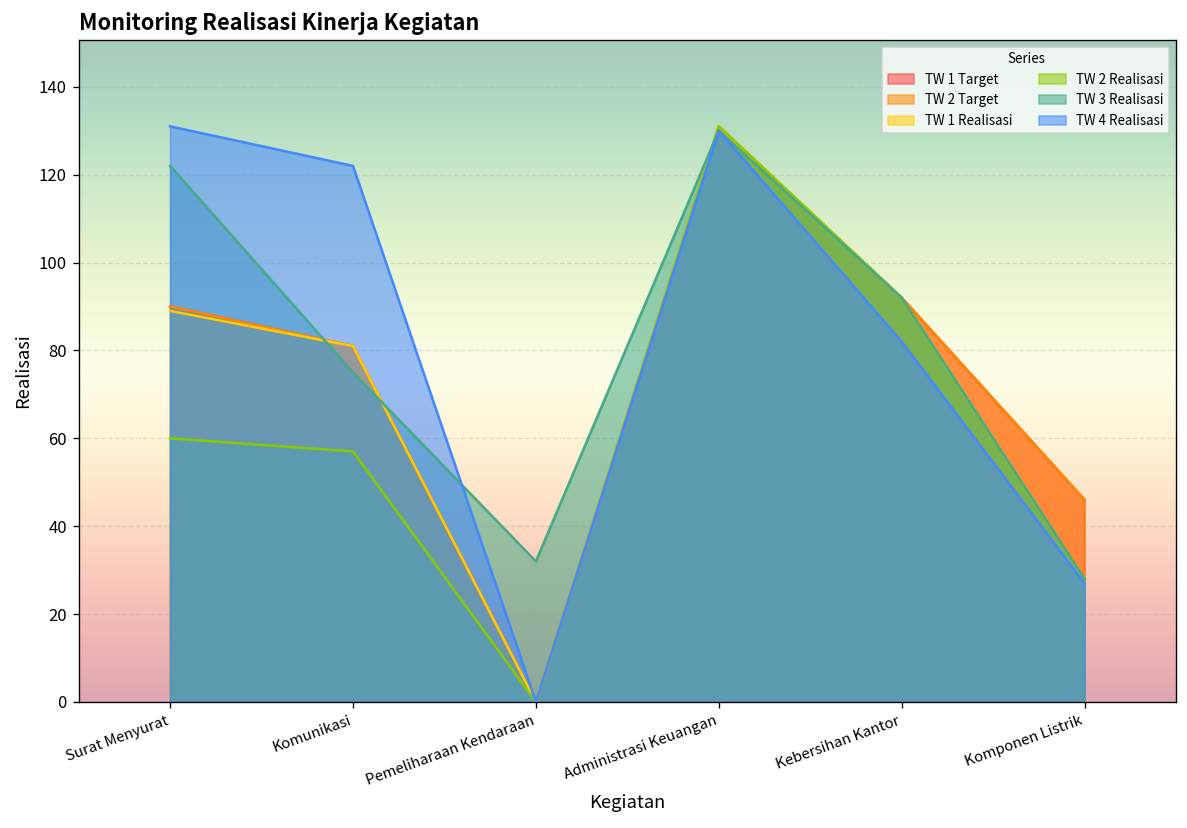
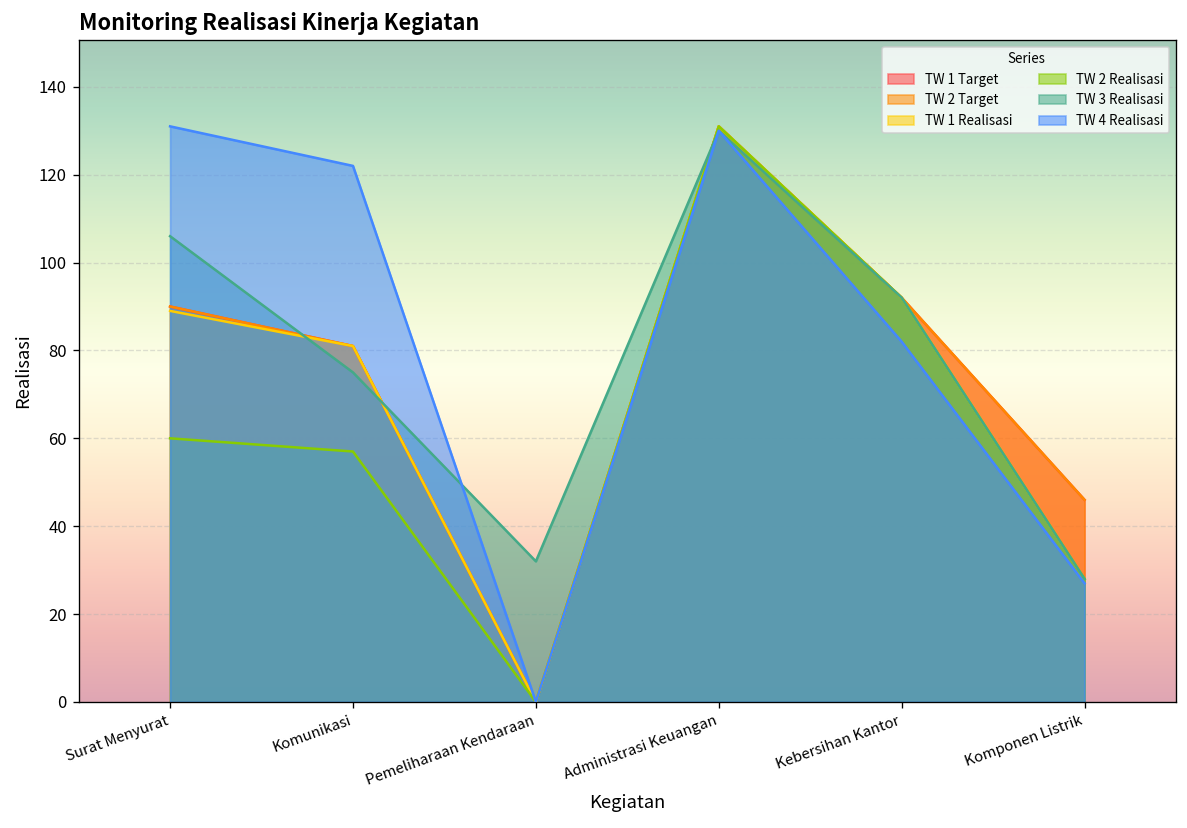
  {
    "TW 2 Realisasi": {
      "Surat Menyurat": 60,
      "Komunikasi": 57
    },
    "TW 3 Realisasi": {
-     "Surat Menyurat": 122,
+     "Surat Menyurat": 106,
      "Komunikasi": 75,
      "Pemeliharaan Kendaraan": 32
    },
    "TW 4 Realisasi": {
      "Surat Menyurat": 131,
      "Komunikasi": 122,
      "Kebersihan Kantor": 82,
      "Komponen Listrik": 27
    }
  }
